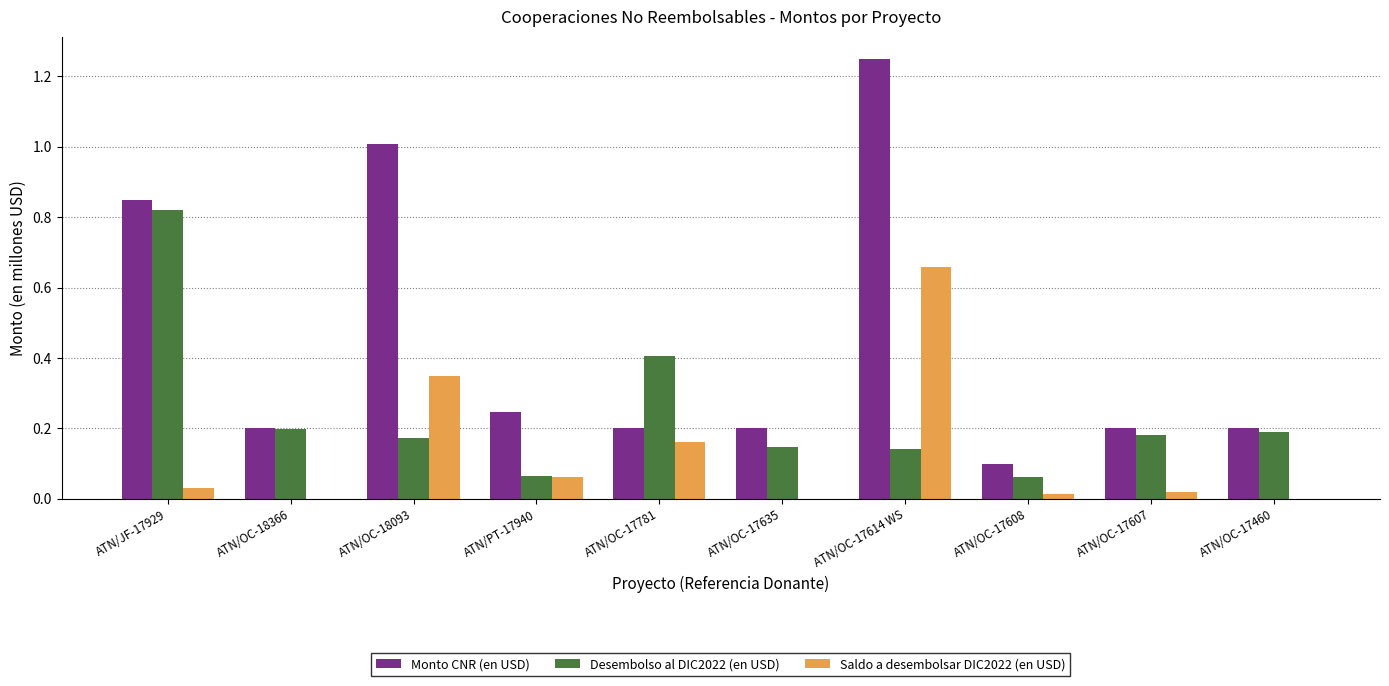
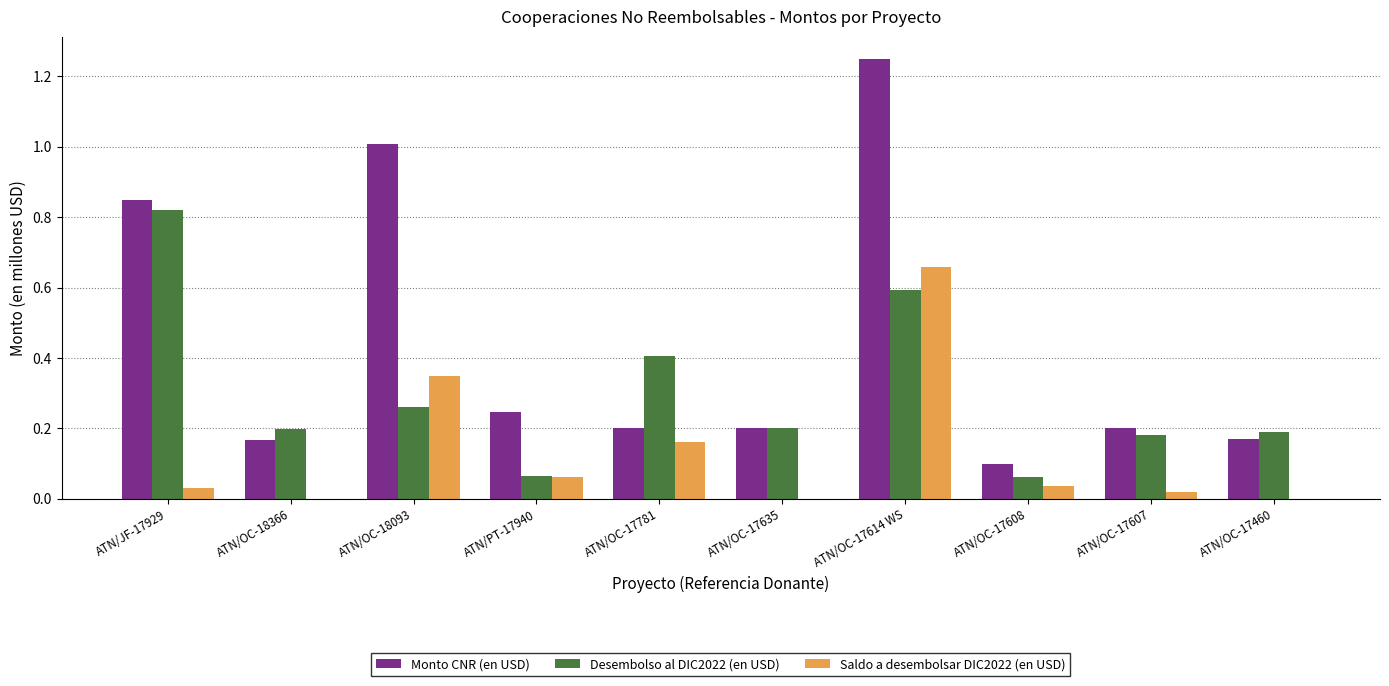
  {
    "Monto CNR (en USD)": {
      "ATN/JF-17929": 0.85,
-     "ATN/OC-18366": 0.20,
+     "ATN/OC-18366": 0.17,
      "ATN/OC-18093": 1.01,
      "ATN/PT-17940": 0.25,
      "ATN/OC-17781": 0.20,
      "ATN/OC-17635": 0.20,
      "ATN/OC-17614 WS": 1.25,
      "ATN/OC-17608": 0.10,
      "ATN/OC-17607": 0.20,
-     "ATN/OC-17460": 0.20
+     "ATN/OC-17460": 0.17
    },
    "Desembolso al DIC2022 (en USD)": {
      "ATN/JF-17929": 0.82,
      "ATN/OC-18366": 0.20,
-     "ATN/OC-18093": 0.17,
+     "ATN/OC-18093": 0.26,
      "ATN/PT-17940": 0.07,
      "ATN/OC-17781": 0.41,
-     "ATN/OC-17635": 0.15,
-     "ATN/OC-17614 WS": 0.14,
+     "ATN/OC-17635": 0.20,
+     "ATN/OC-17614 WS": 0.59,
      "ATN/OC-17608": 0.06,
      "ATN/OC-17607": 0.18,
      "ATN/OC-17460": 0.19
    },
    "Saldo a desembolsar DIC2022 (en USD)": {
      "ATN/JF-17929": 0.03,
      "ATN/OC-18093": 0.35,
      "ATN/PT-17940": 0.06,
      "ATN/OC-17781": 0.16,
      "ATN/OC-17635": 0.00,
      "ATN/OC-17614 WS": 0.66,
-     "ATN/OC-17608": 0.01,
+     "ATN/OC-17608": 0.04,
      "ATN/OC-17607": 0.02,
      "ATN/OC-17460": 0.00
    }
  }
